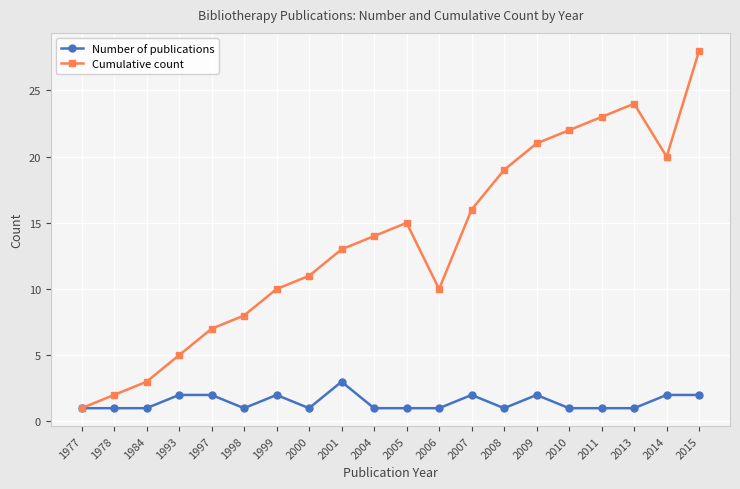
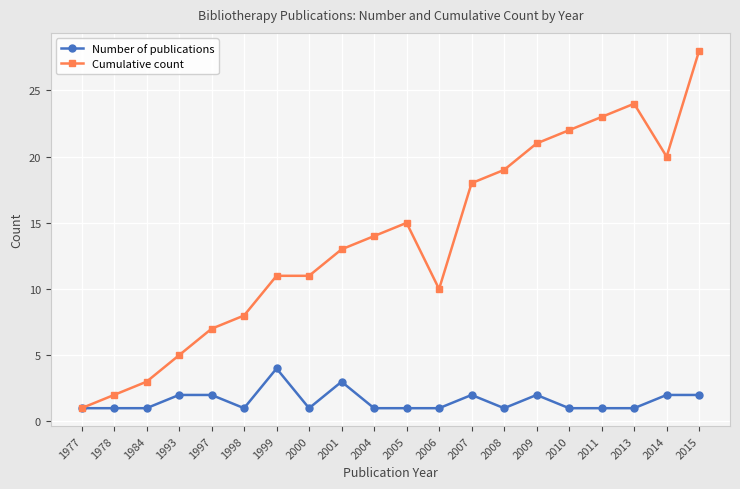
  {
    "Number of publications": {
      "1978": 1,
      "1984": 1,
      "1993": 2,
      "1997": 2,
      "1998": 1,
-     "1999": 2,
+     "1999": 4,
      "2000": 1,
      "2001": 3,
      "2004": 1,
      "2005": 1,
      "2006": 1,
      "2007": 2,
      "2008": 1,
      "2009": 2,
      "2010": 1,
      "2011": 1,
      "2013": 1,
      "2014": 2,
      "2015": 2
    },
    "Cumulative count": {
      "1978": 2,
      "1984": 3,
      "1993": 5,
      "1997": 7,
      "1998": 8,
-     "1999": 10,
+     "1999": 11,
      "2000": 11,
      "2001": 13,
      "2004": 14,
      "2005": 15,
      "2006": 10,
-     "2007": 16,
+     "2007": 18,
      "2008": 19,
      "2009": 21,
      "2010": 22,
      "2011": 23,
      "2013": 24,
      "2014": 20,
      "2015": 28
    }
  }
